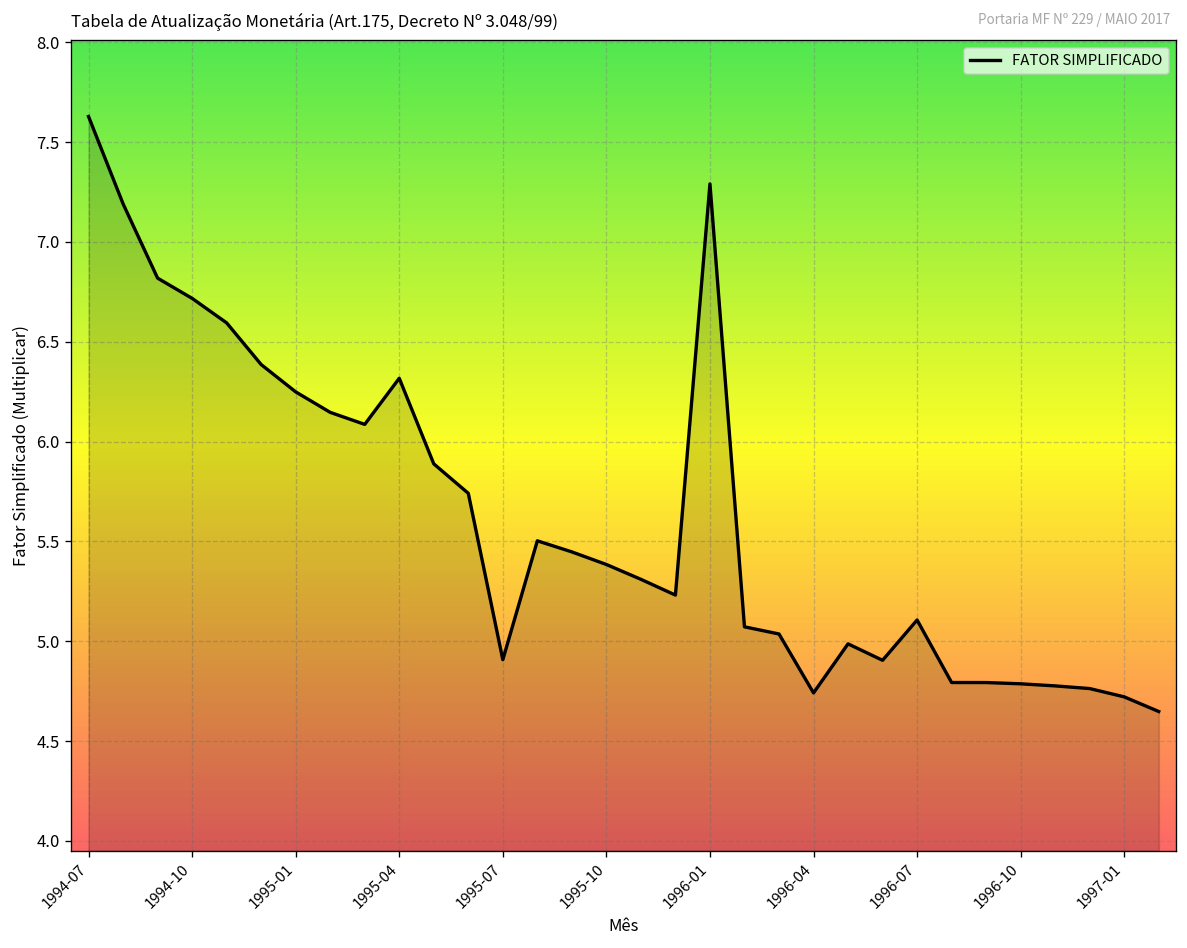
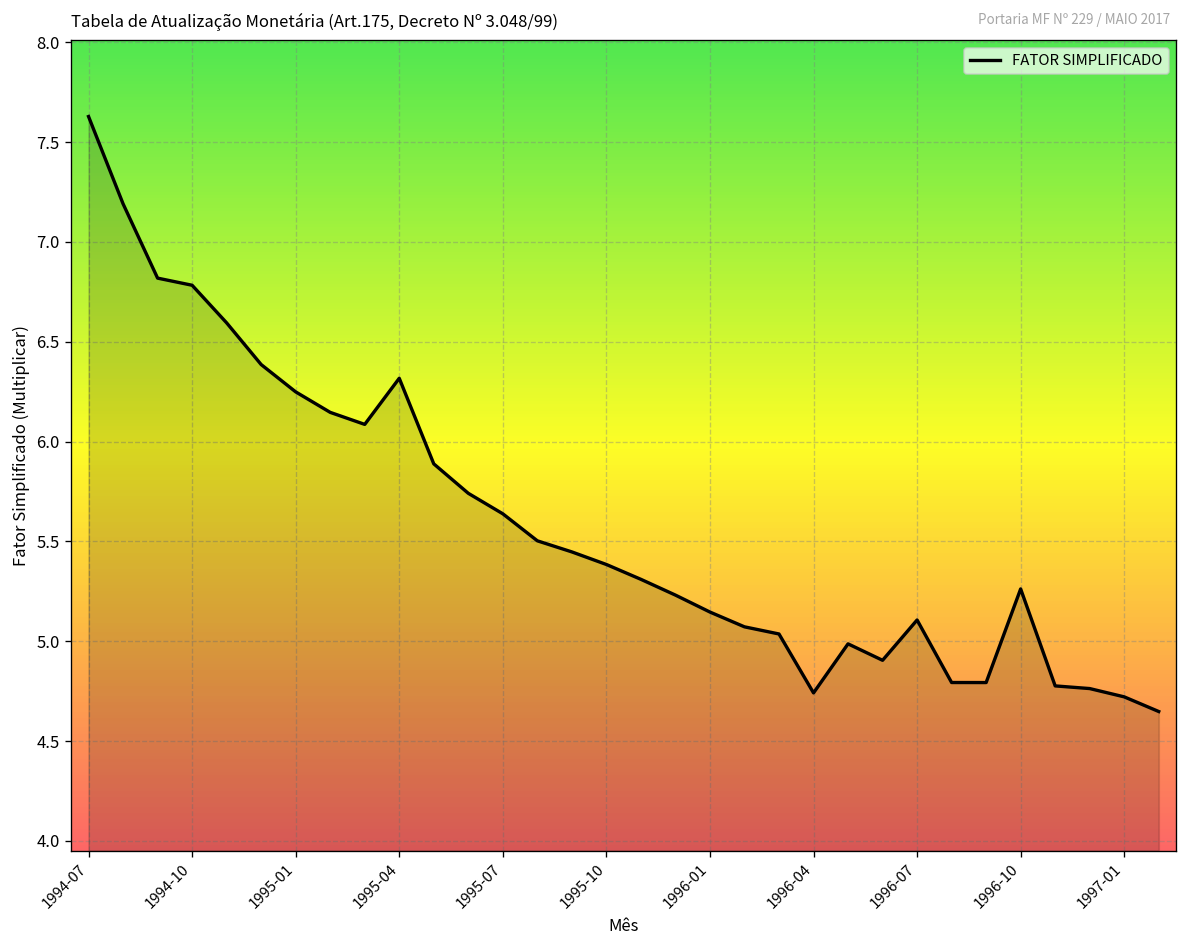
  {
    "1994-07": 7.63,
-   "1994-10": 6.72,
+   "1994-10": 6.78,
    "1995-01": 6.25,
    "1995-04": 6.32,
-   "1995-07": 4.91,
+   "1995-07": 5.64,
    "1995-10": 5.38,
-   "1996-01": 7.29,
+   "1996-01": 5.15,
    "1996-04": 4.74,
    "1996-07": 5.11,
-   "1996-10": 4.79,
+   "1996-10": 5.26,
    "1997-01": 4.72
  }
